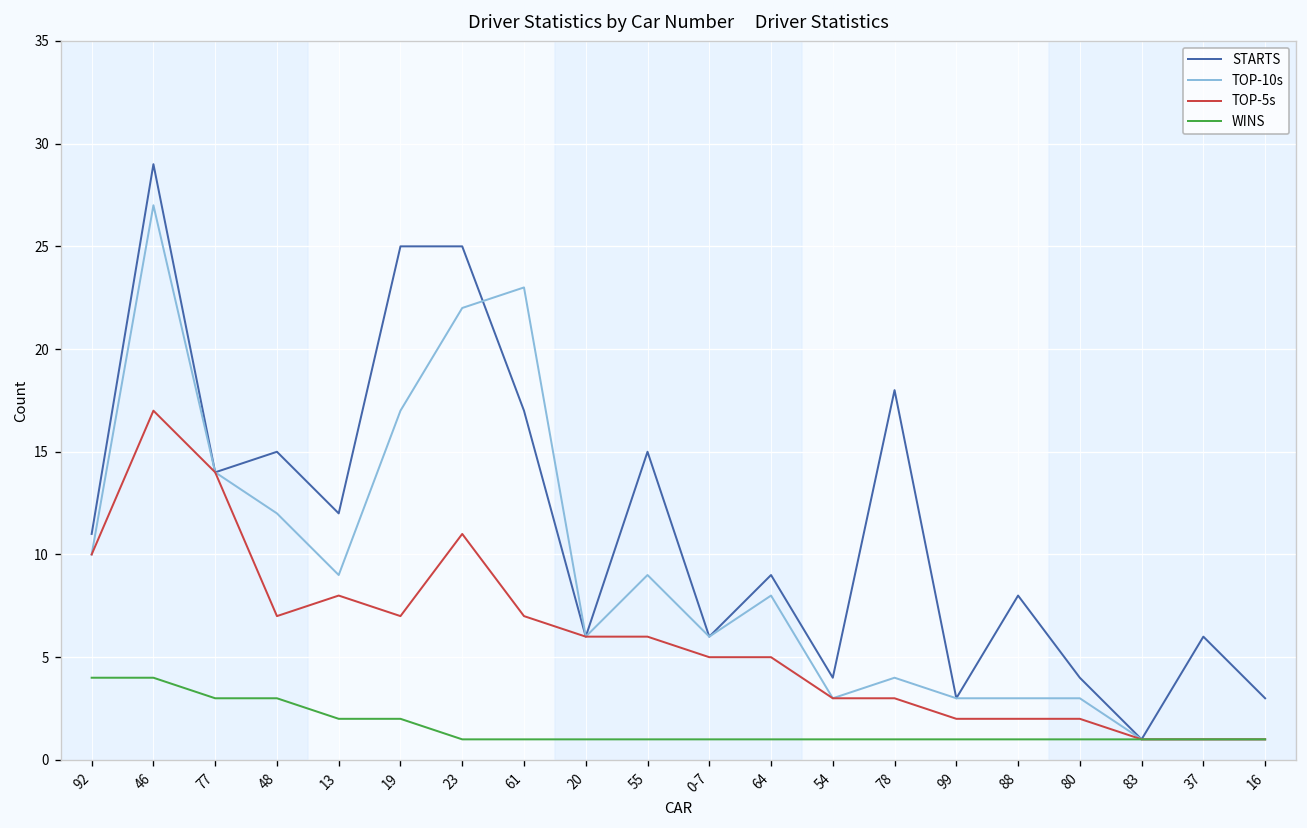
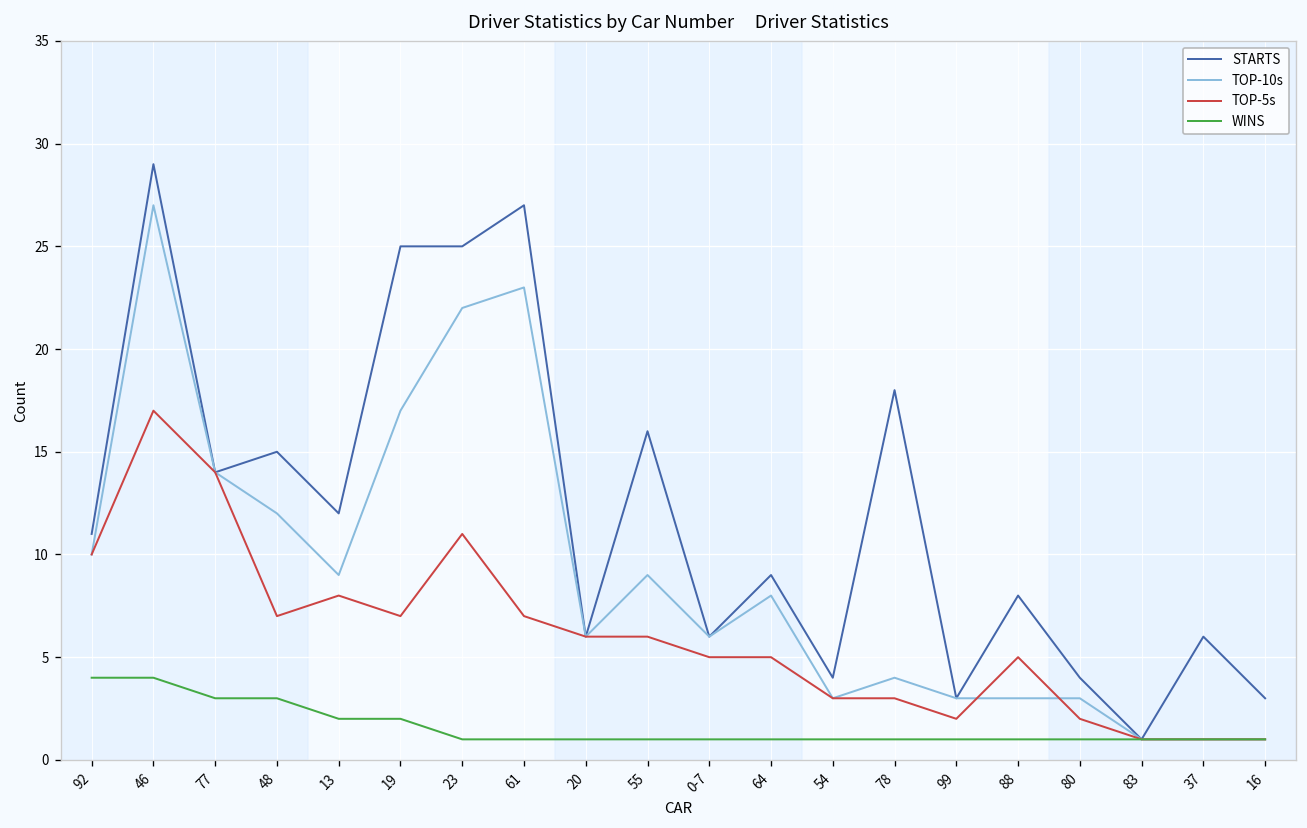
  {
    "STARTS": {
      "92": 11,
      "46": 29,
      "48": 15,
      "13": 12,
      "19": 25,
      "23": 25,
-     "61": 17,
-     "55": 15,
+     "61": 27,
+     "55": 16,
      "64": 9,
      "54": 4,
      "78": 18,
      "88": 8,
      "80": 4,
      "37": 6,
      "16": 3
    },
    "TOP-10s": {
      "46": 27,
      "48": 12,
      "13": 9,
      "19": 17,
      "23": 22,
      "61": 23,
      "55": 9,
      "64": 8,
      "78": 4,
      "88": 3,
      "80": 3
    },
    "TOP-5s": {
      "46": 17,
      "48": 7,
      "13": 8,
      "19": 7,
      "23": 11,
      "61": 7,
      "55": 6,
      "0-7": 5,
      "64": 5,
      "78": 3,
      "99": 2,
-     "88": 2,
+     "88": 5,
      "80": 2
    },
    "WINS": {
      "92": 4,
      "46": 4,
      "77": 3,
      "48": 3,
      "13": 2,
      "19": 2,
      "23": 1,
      "61": 1,
      "20": 1,
      "55": 1,
      "0-7": 1,
      "64": 1,
      "54": 1,
      "78": 1,
      "99": 1,
      "88": 1,
      "80": 1
    }
  }
